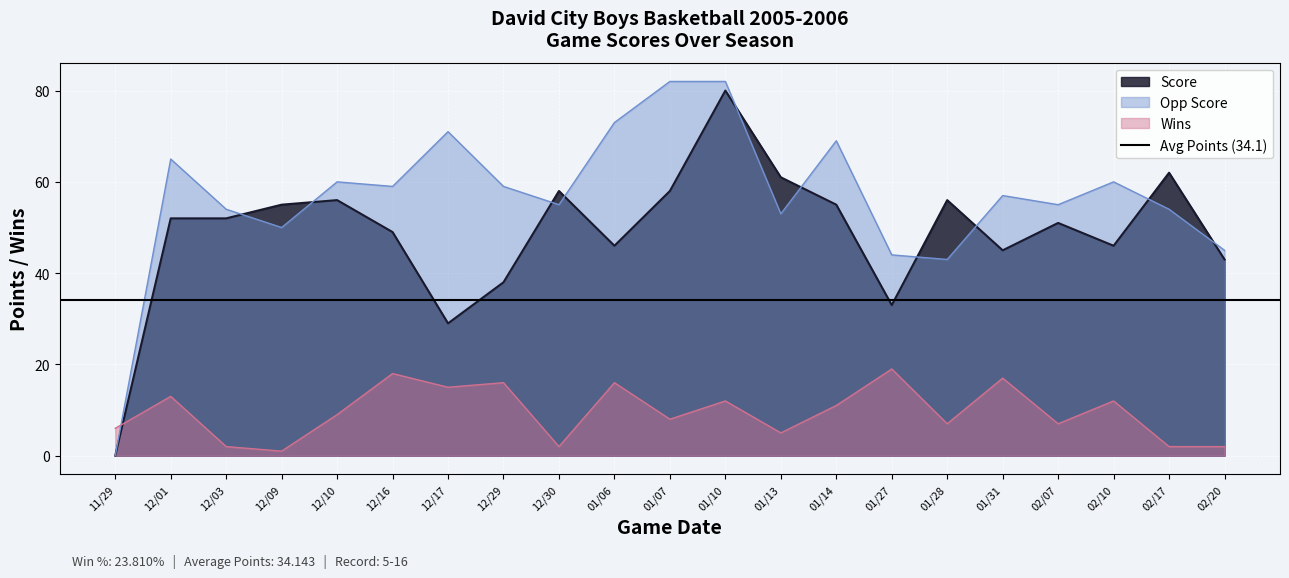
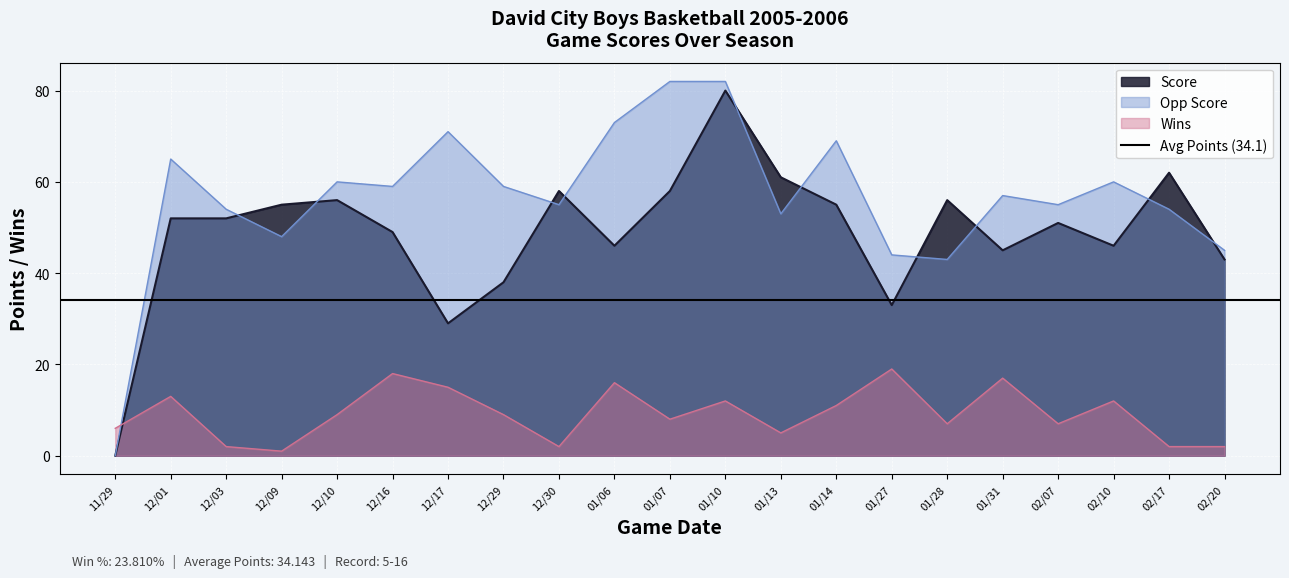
  {
    "Score": {
      "12/01": 52,
      "12/03": 52,
      "12/09": 55,
      "12/10": 56,
      "12/16": 49,
      "12/17": 29,
      "12/29": 38,
      "12/30": 58,
      "01/06": 46,
      "01/07": 58,
      "01/10": 80,
      "01/13": 61,
      "01/14": 55,
      "01/27": 33,
      "01/28": 56,
      "01/31": 45,
      "02/07": 51,
      "02/10": 46,
      "02/17": 62,
      "02/20": 43
    },
    "Opp Score": {
      "12/01": 65,
      "12/03": 54,
-     "12/09": 50,
+     "12/09": 48,
      "12/10": 60,
      "12/16": 59,
      "12/17": 71,
      "12/29": 59,
      "12/30": 55,
      "01/06": 73,
      "01/07": 82,
      "01/10": 82,
      "01/13": 53,
      "01/14": 69,
      "01/27": 44,
      "01/28": 43,
      "01/31": 57,
      "02/07": 55,
      "02/10": 60,
      "02/17": 54,
      "02/20": 45
    },
    "Wins": {
      "11/29": 6,
      "12/01": 13,
      "12/03": 2,
      "12/09": 1,
      "12/10": 9,
      "12/16": 18,
      "12/17": 15,
-     "12/29": 16,
+     "12/29": 9,
      "12/30": 2,
      "01/06": 16,
      "01/07": 8,
      "01/10": 12,
      "01/13": 5,
      "01/14": 11,
      "01/27": 19,
      "01/28": 7,
      "01/31": 17,
      "02/07": 7,
      "02/10": 12,
      "02/17": 2,
      "02/20": 2
    }
  }
